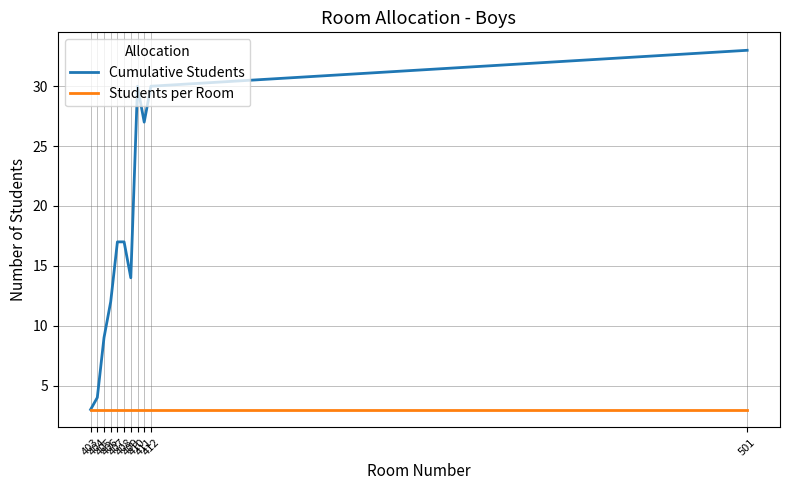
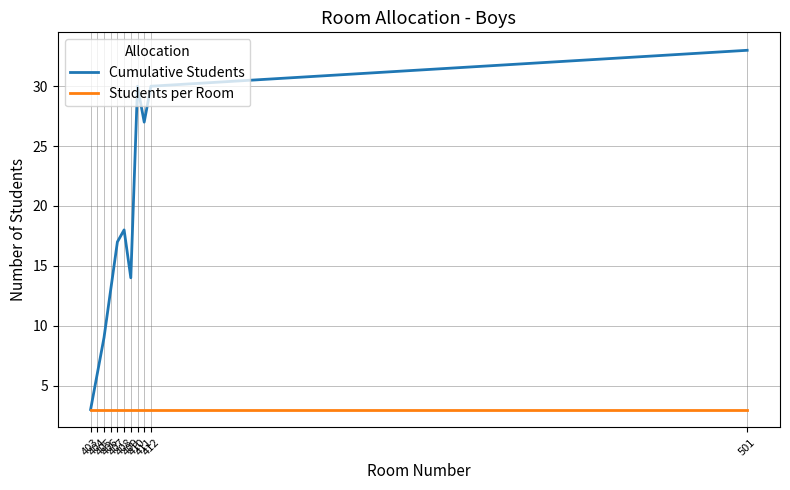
  {
    "Cumulative Students": {
-     "404": 4,
+     "404": 6,
      "405": 9,
-     "406": 12,
+     "406": 13,
      "407": 17,
-     "408": 17,
+     "408": 18,
      "409": 14,
      "411": 27,
      "501": 33
    },
    "Students per Room": {
      "404": 3,
      "405": 3,
      "406": 3,
      "407": 3,
      "408": 3,
      "409": 3,
      "410": 3,
      "411": 3,
      "412": 3,
      "501": 3
    }
  }
